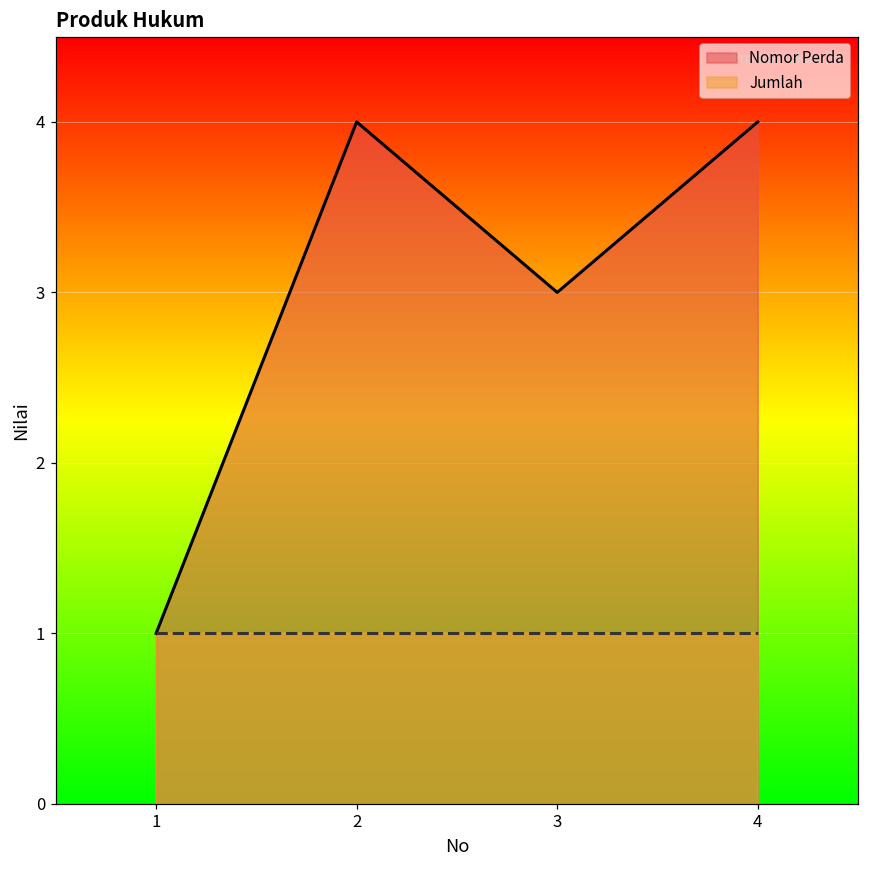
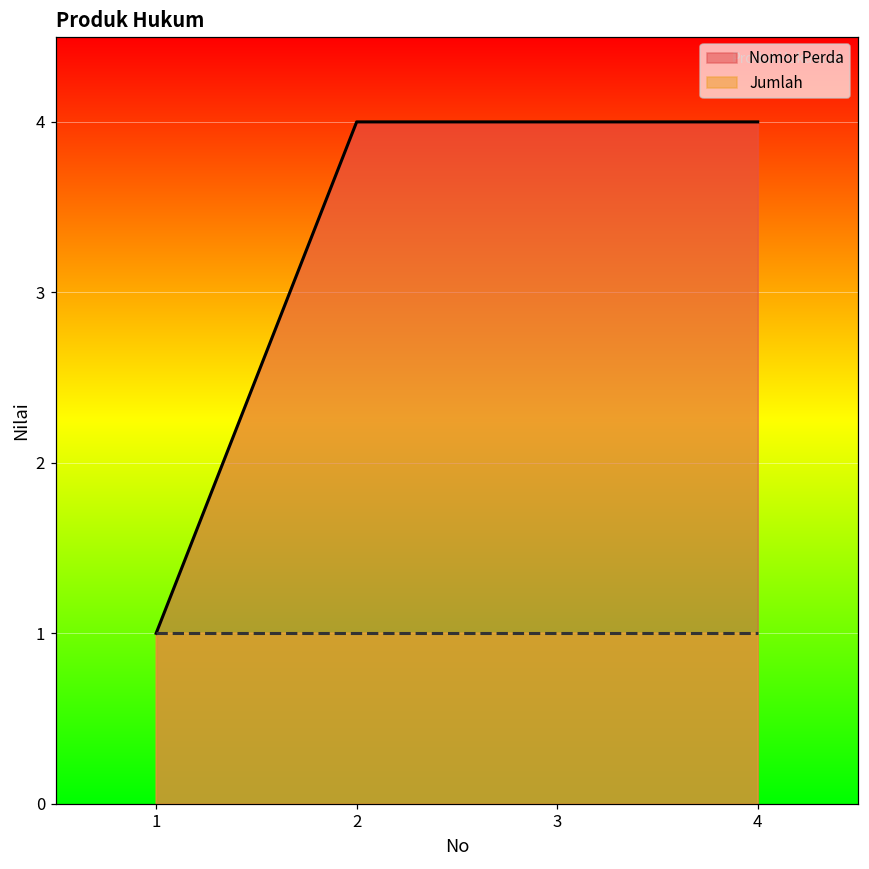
  {
    "Nomor Perda": {
      "2": 4,
-     "3": 3,
+     "3": 4,
      "4": 4
    },
    "Jumlah": {
      "2": 1,
      "3": 1,
      "4": 1
    }
  }
